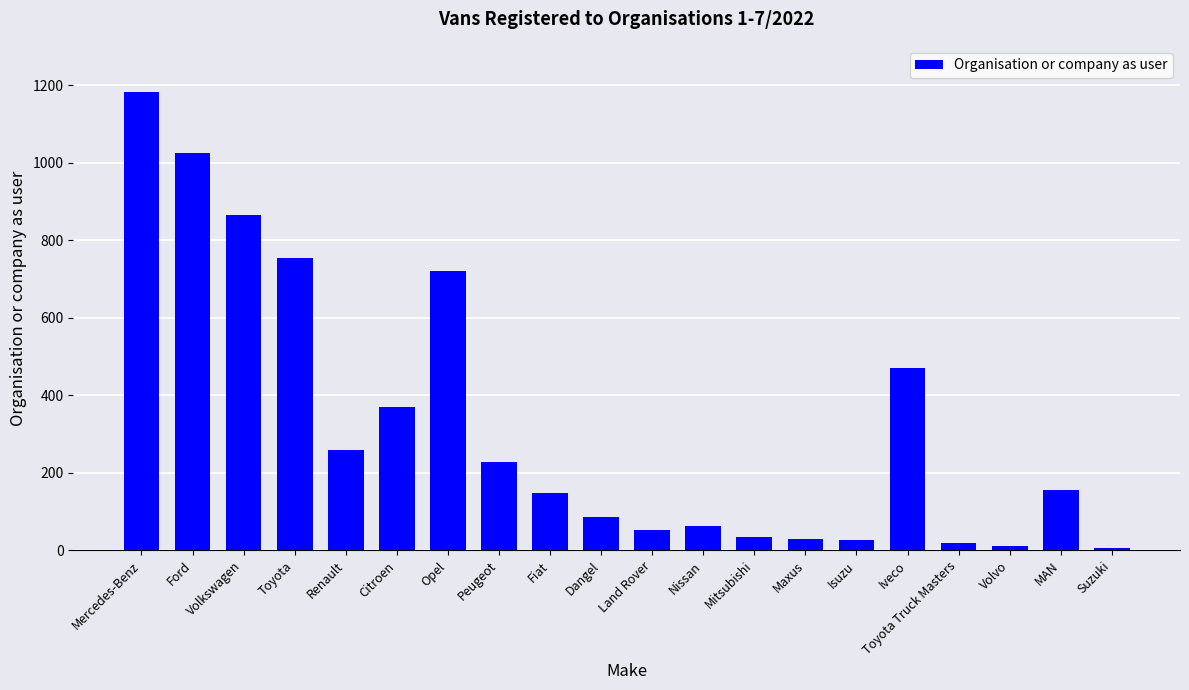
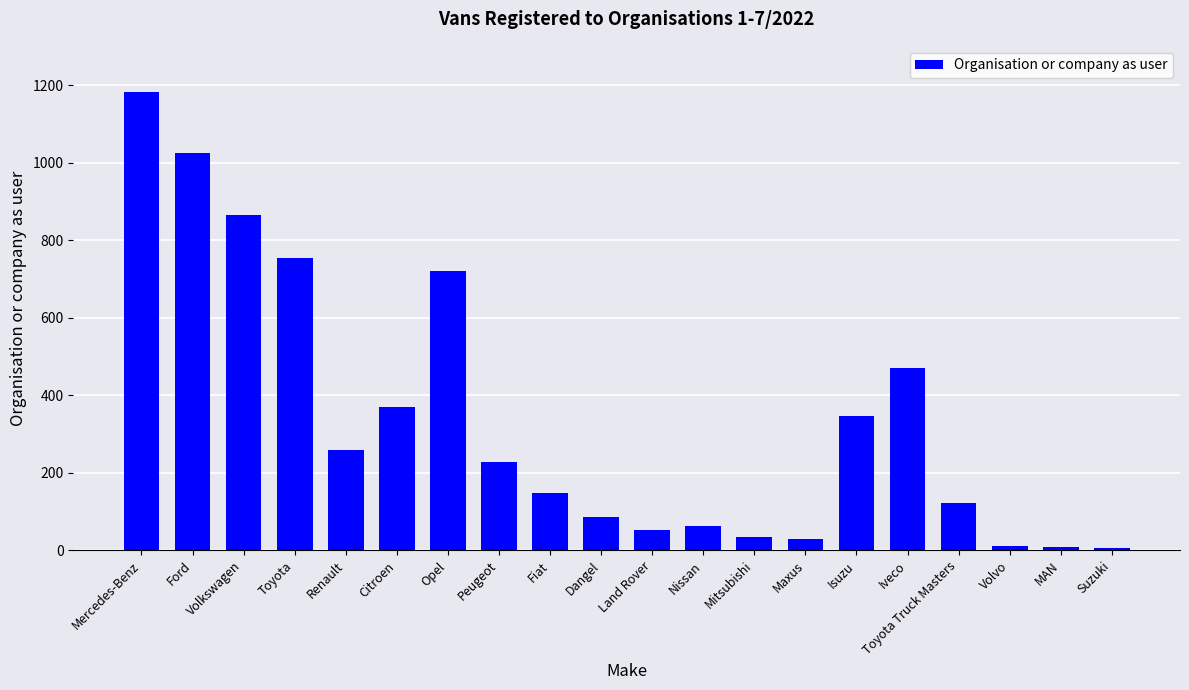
  {
    "Mercedes-Benz": 1180,
    "Ford": 1030,
    "Volkswagen": 870,
    "Toyota": 760,
    "Renault": 260,
    "Citroen": 370,
    "Opel": 720,
    "Peugeot": 230,
    "Fiat": 150,
    "Dangel": 90,
    "Land Rover": 50,
    "Nissan": 60,
    "Mitsubishi": 30,
    "Maxus": 30,
-   "Isuzu": 30,
+   "Isuzu": 350,
    "Iveco": 470,
-   "Toyota Truck Masters": 20,
+   "Toyota Truck Masters": 120,
    "Volvo": 10,
-   "MAN": 160,
+   "MAN": 10,
    "Suzuki": 10
  }
